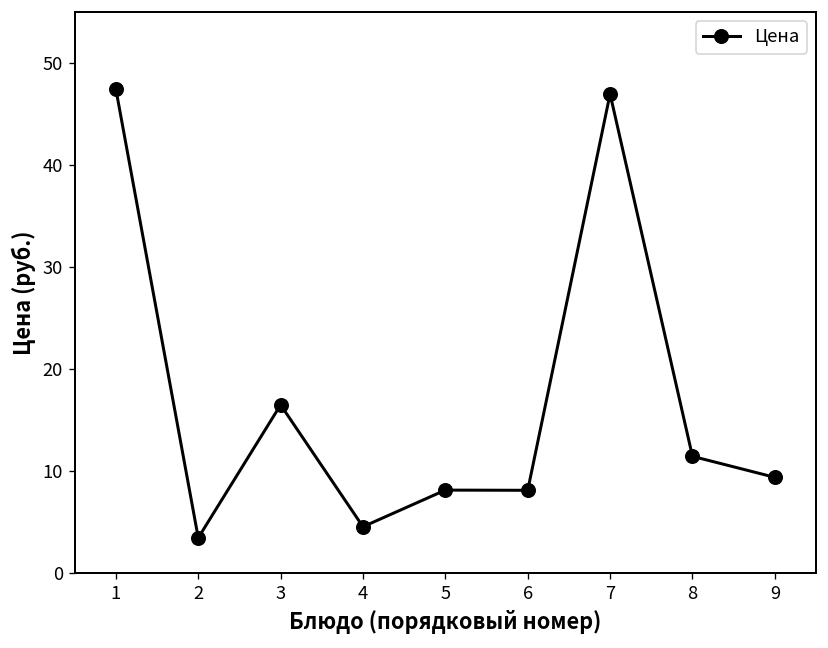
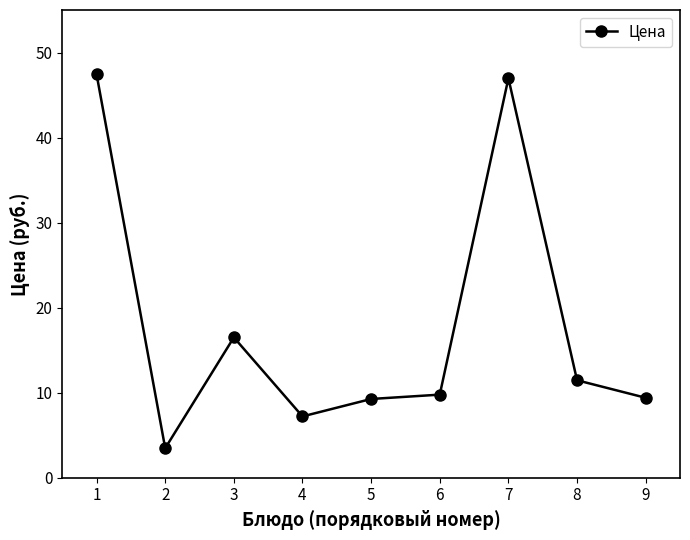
  {
    "1": 47,
    "2": 3,
    "3": 17,
-   "4": 5,
-   "5": 8,
-   "6": 8,
+   "4": 7,
+   "5": 9,
+   "6": 10,
    "7": 47,
    "8": 11,
    "9": 9
  }
